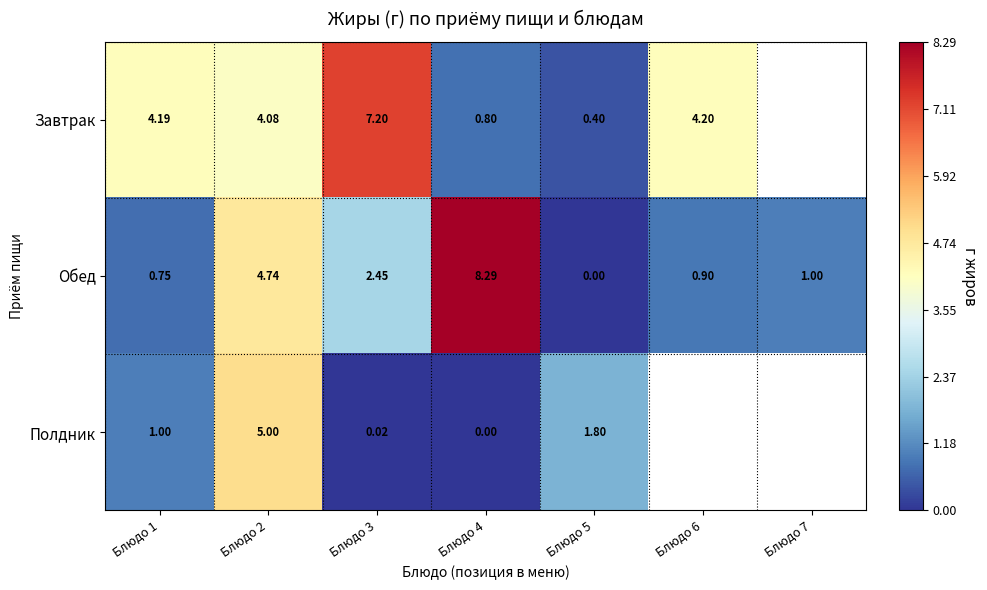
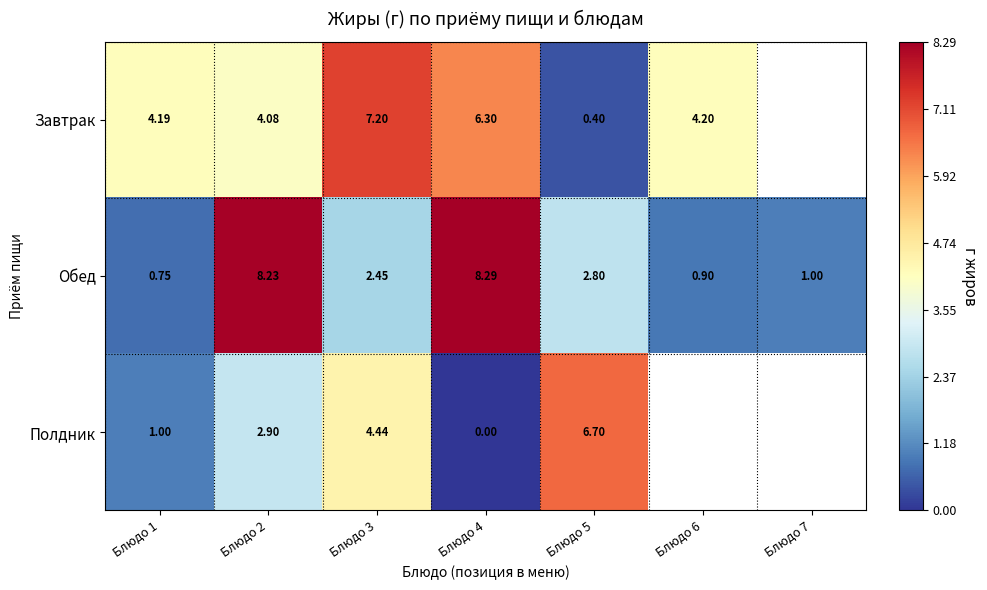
  {
    "Завтрак": {
      "Блюдо 1": 4.19,
      "Блюдо 2": 4.08,
      "Блюдо 3": 7.20,
-     "Блюдо 4": 0.80,
+     "Блюдо 4": 6.30,
      "Блюдо 5": 0.40,
      "Блюдо 6": 4.20
    },
    "Обед": {
      "Блюдо 1": 0.75,
-     "Блюдо 2": 4.74,
+     "Блюдо 2": 8.23,
      "Блюдо 3": 2.45,
      "Блюдо 4": 8.29,
-     "Блюдо 5": 0.00,
+     "Блюдо 5": 2.80,
      "Блюдо 6": 0.90,
      "Блюдо 7": 1.00
    },
    "Полдник": {
      "Блюдо 1": 1.00,
-     "Блюдо 2": 5.00,
-     "Блюдо 3": 0.02,
+     "Блюдо 2": 2.90,
+     "Блюдо 3": 4.44,
      "Блюдо 4": 0.00,
-     "Блюдо 5": 1.80
+     "Блюдо 5": 6.70
    }
  }
